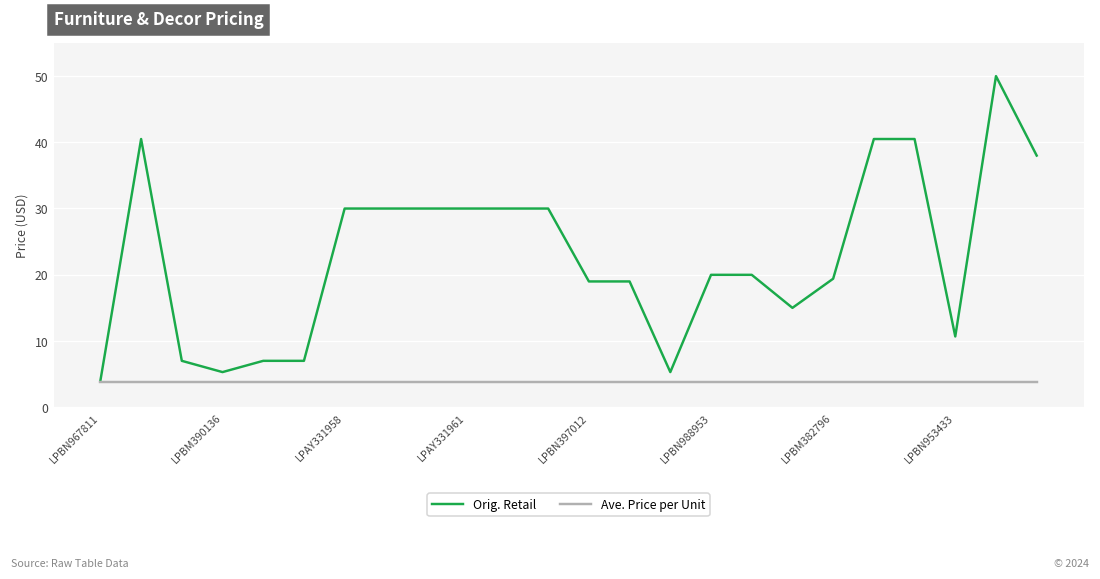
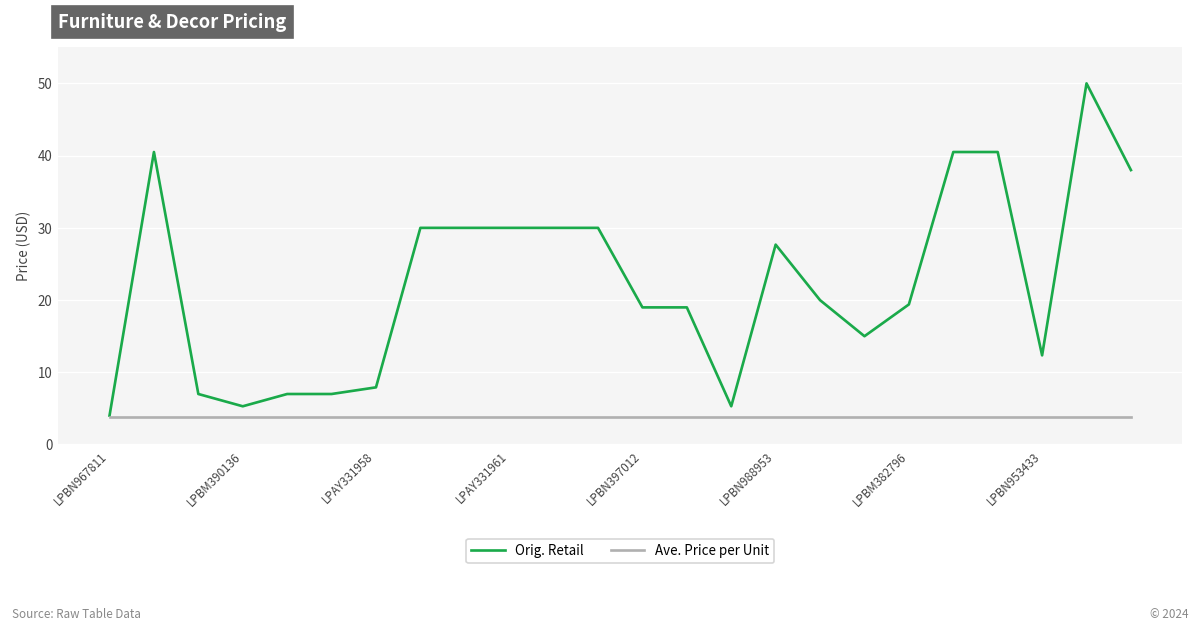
  {
    "Orig. Retail": {
      "LPBM390136": 5,
-     "LPAY331958": 30,
+     "LPAY331958": 8,
      "LPAY331961": 30,
      "LPBN397012": 19,
-     "LPBN988953": 20,
+     "LPBN988953": 28,
      "LPBM382796": 19,
-     "LPBN953433": 11
+     "LPBN953433": 12
    },
    "Ave. Price per Unit": {
      "LPBM390136": 4,
      "LPAY331958": 4,
      "LPAY331961": 4,
      "LPBN397012": 4,
      "LPBN988953": 4,
      "LPBM382796": 4,
      "LPBN953433": 4
    }
  }
